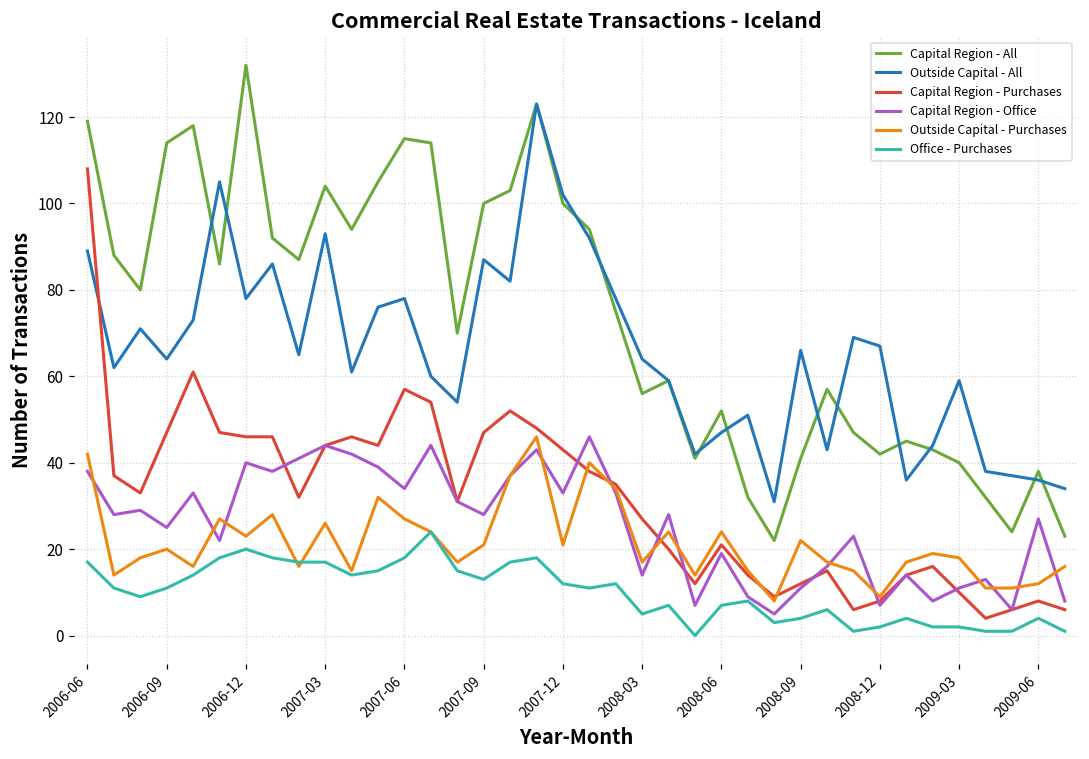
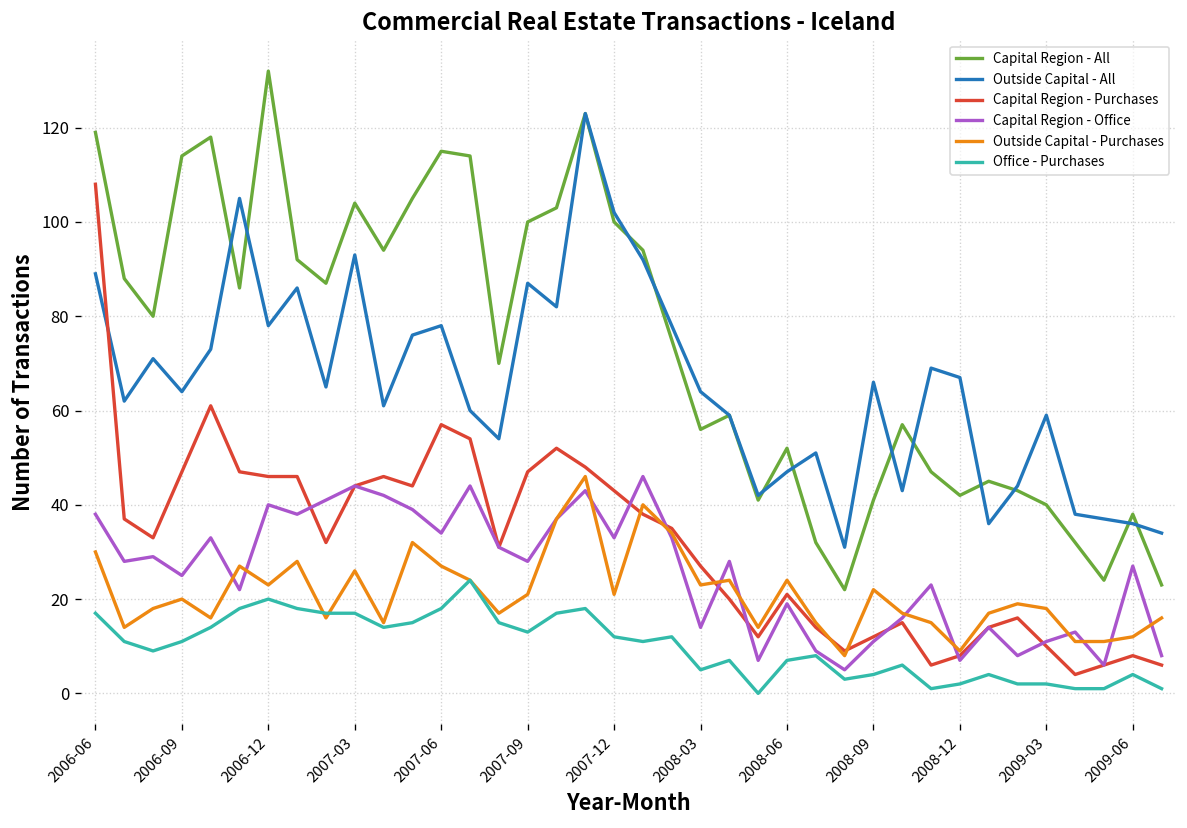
  {
    "Capital Region - All": {
      "2006-06": 119,
      "2006-09": 114,
      "2006-12": 132,
      "2007-03": 104,
      "2007-06": 115,
      "2007-09": 100,
      "2007-12": 100,
      "2008-03": 56,
      "2008-06": 52,
      "2008-09": 41,
      "2008-12": 42,
      "2009-03": 40,
      "2009-06": 38
    },
    "Outside Capital - All": {
      "2006-06": 89,
      "2006-09": 64,
      "2006-12": 78,
      "2007-03": 93,
      "2007-06": 78,
      "2007-09": 87,
      "2007-12": 102,
      "2008-03": 64,
      "2008-06": 47,
      "2008-09": 66,
      "2008-12": 67,
      "2009-03": 59,
      "2009-06": 36
    },
    "Capital Region - Purchases": {
      "2006-06": 108,
      "2006-09": 47,
      "2006-12": 46,
      "2007-06": 57,
      "2007-09": 47,
      "2007-12": 43,
      "2008-03": 27,
      "2008-06": 21,
      "2008-09": 12,
      "2008-12": 8,
      "2009-03": 10,
      "2009-06": 8
    },
    "Capital Region - Office": {
      "2006-06": 38,
      "2006-09": 25,
      "2006-12": 40,
      "2007-06": 34,
      "2007-09": 28,
      "2007-12": 33,
      "2008-03": 14,
      "2008-06": 19,
      "2008-09": 11,
      "2008-12": 7,
      "2009-03": 11,
      "2009-06": 27
    },
    "Outside Capital - Purchases": {
-     "2006-06": 42,
+     "2006-06": 30,
      "2006-09": 20,
      "2006-12": 23,
      "2007-03": 26,
      "2007-06": 27,
      "2007-09": 21,
      "2007-12": 21,
-     "2008-03": 17,
+     "2008-03": 23,
      "2008-06": 24,
      "2008-09": 22,
      "2008-12": 9,
      "2009-03": 18,
      "2009-06": 12
    },
    "Office - Purchases": {
      "2006-06": 17,
      "2006-09": 11,
      "2006-12": 20,
      "2007-03": 17,
      "2007-06": 18,
      "2007-09": 13,
      "2007-12": 12,
      "2008-03": 5,
      "2008-06": 7,
      "2008-09": 4,
      "2008-12": 2,
      "2009-03": 2,
      "2009-06": 4
    }
  }
